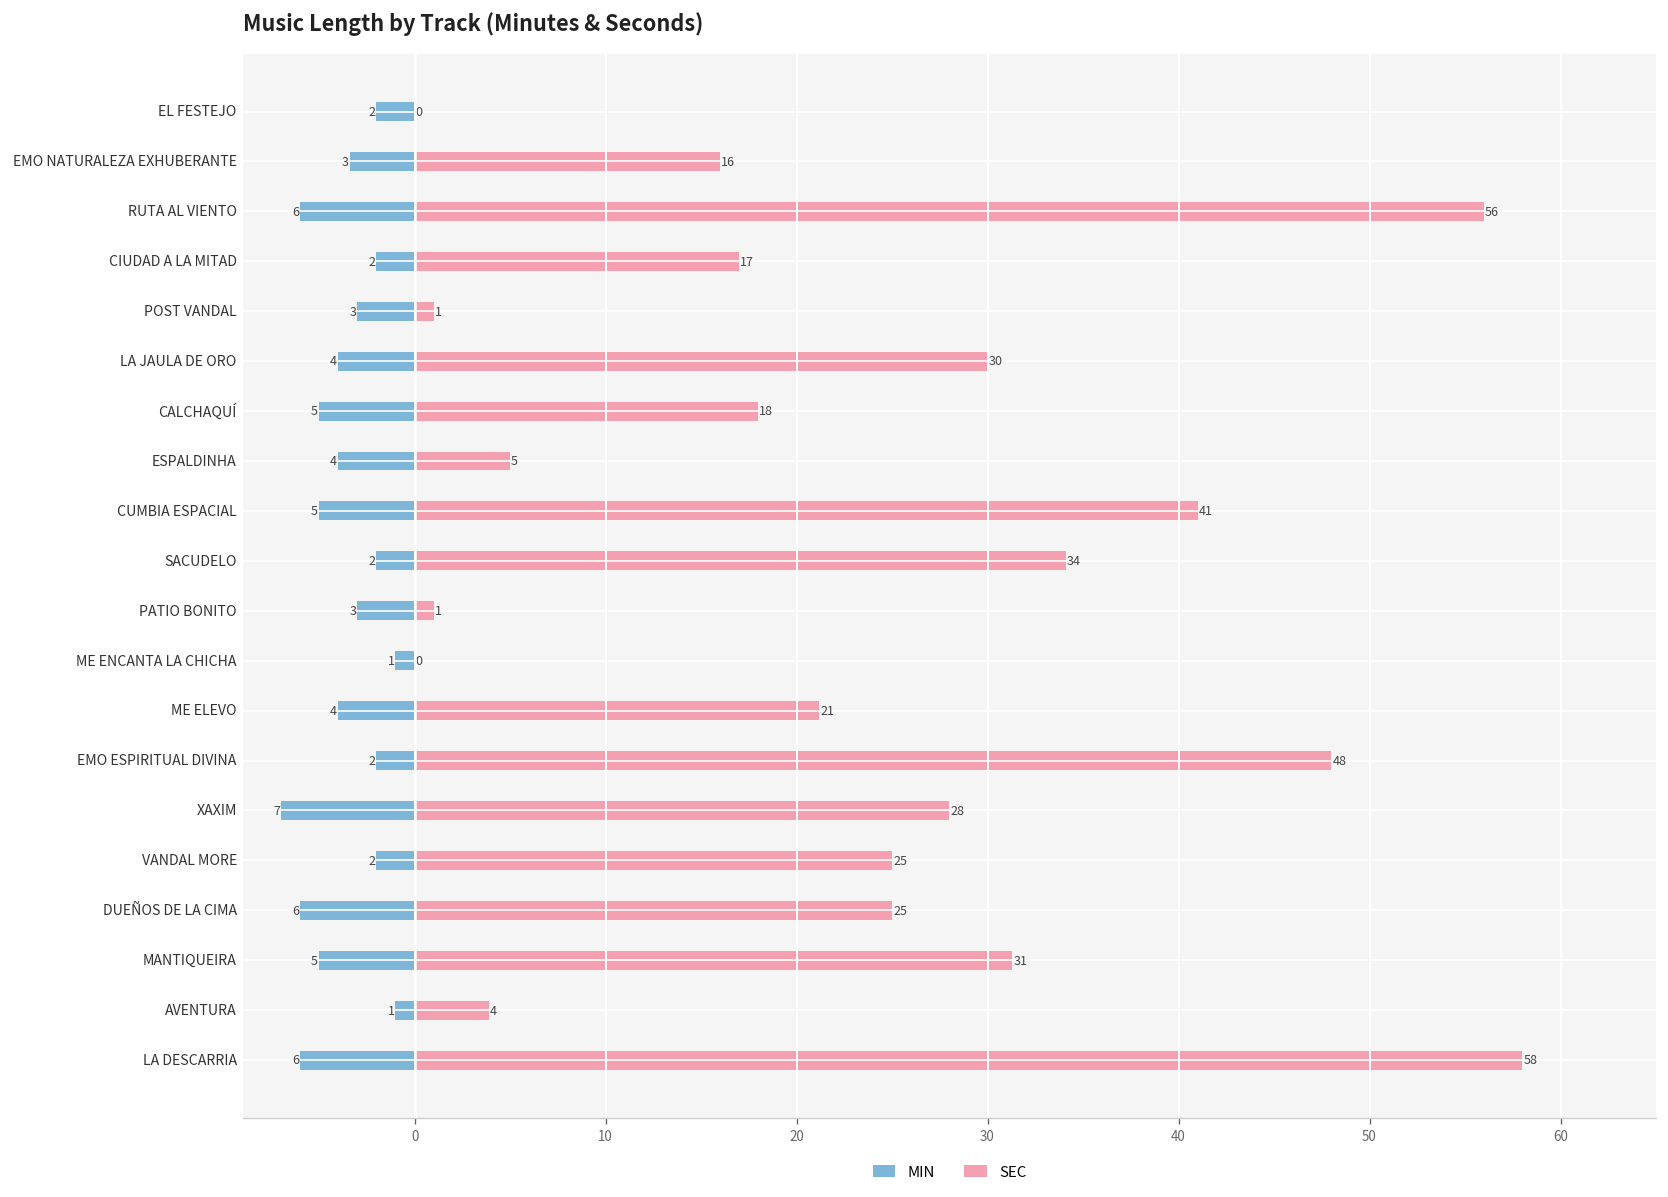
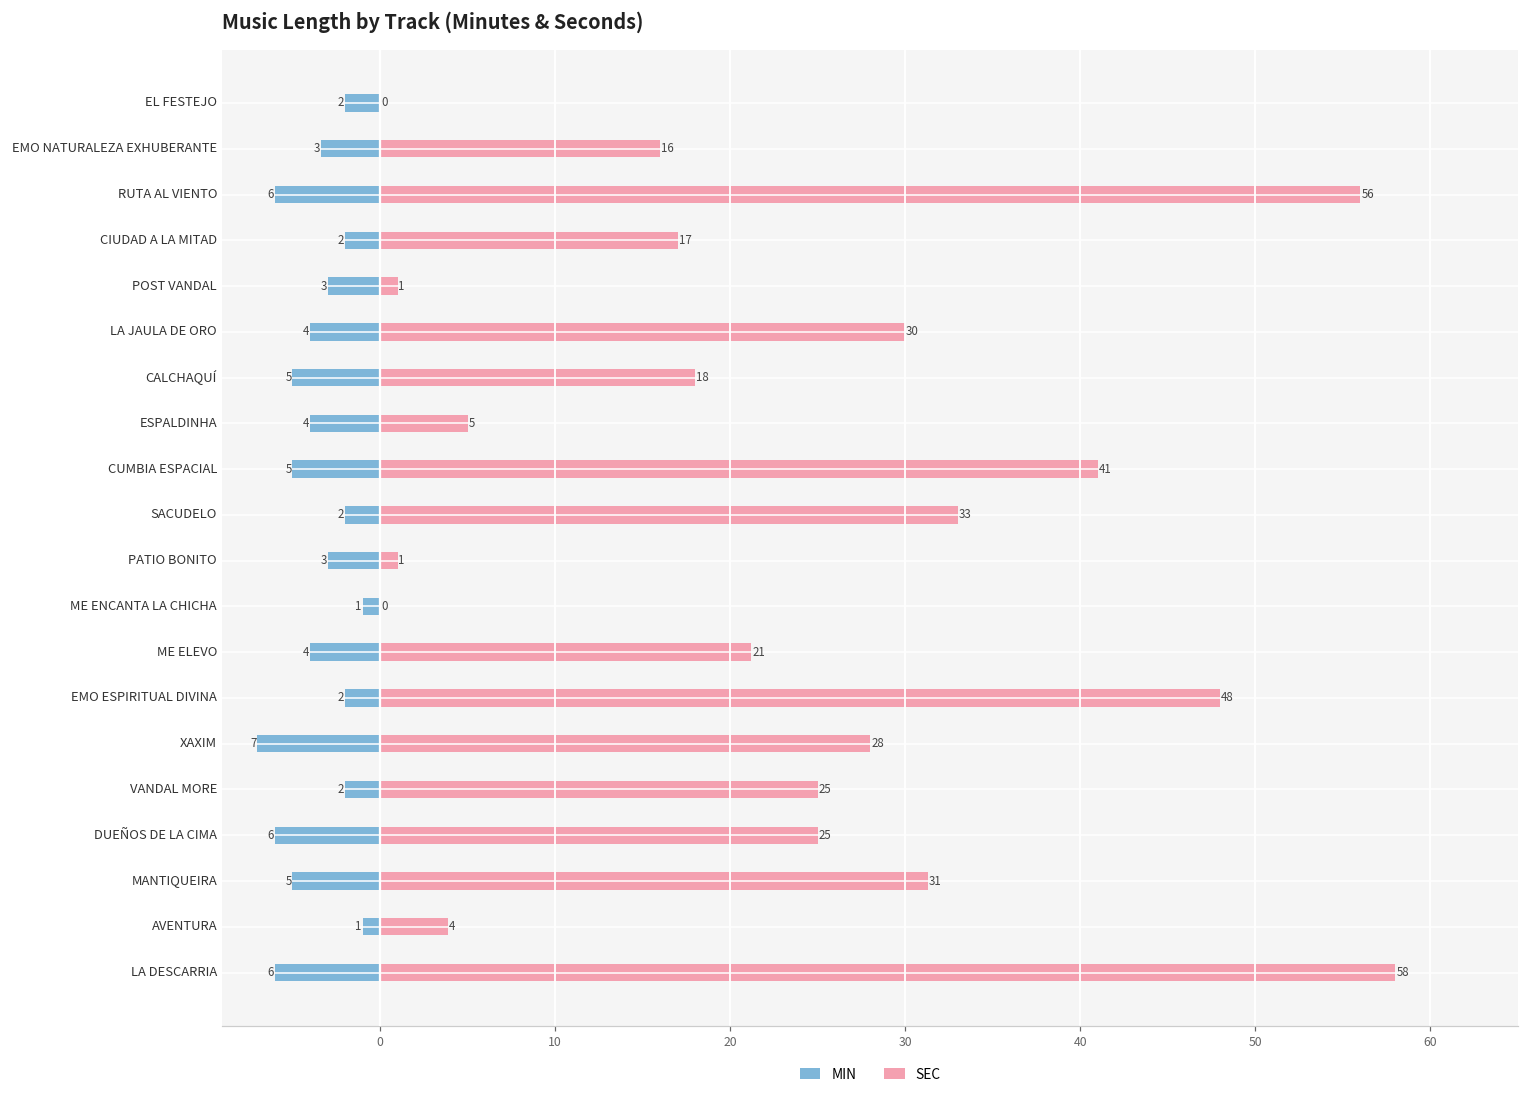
  {
    "SEC": {
      "EL FESTEJO": 0,
      "EMO NATURALEZA EXHUBERANTE": 16,
      "RUTA AL VIENTO": 56,
      "CIUDAD A LA MITAD": 17,
      "POST VANDAL": 1,
      "LA JAULA DE ORO": 30,
      "CALCHAQUÍ": 18,
      "ESPALDINHA": 5,
      "CUMBIA ESPACIAL": 41,
-     "SACUDELO": 34,
+     "SACUDELO": 33,
      "PATIO BONITO": 1,
      "ME ENCANTA LA CHICHA": 0,
      "ME ELEVO": 21,
      "EMO ESPIRITUAL DIVINA": 48,
      "XAXIM": 28,
      "VANDAL MORE": 25,
      "DUEÑOS DE LA CIMA": 25,
      "MANTIQUEIRA": 31,
      "AVENTURA": 4,
      "LA DESCARRIA": 58
    }
  }
